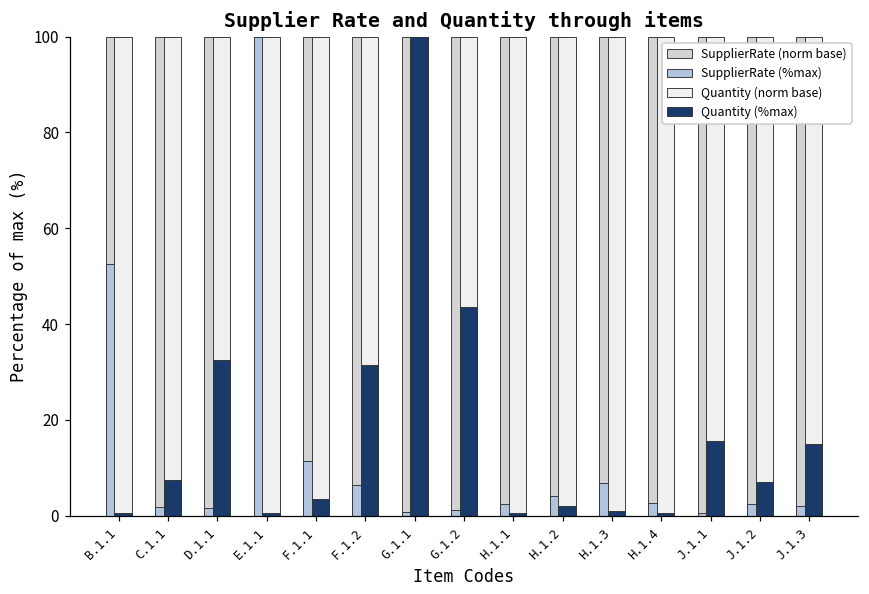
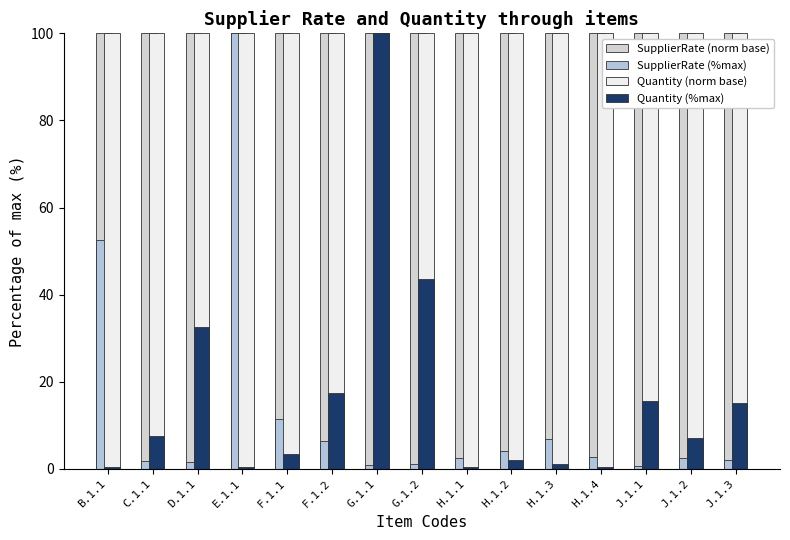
  {
    "Quantity (%max)": {
-     "F.1.2": 32,
+     "F.1.2": 18,
      "G.1.1": 100
    }
  }
